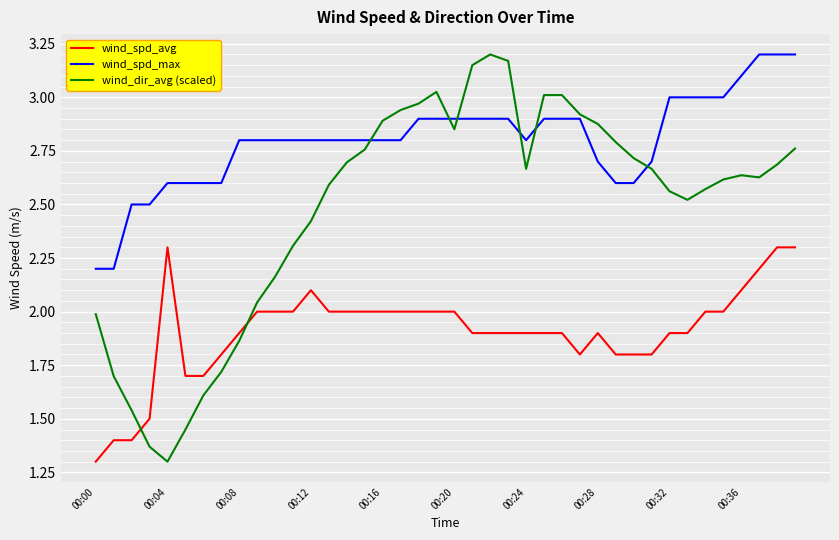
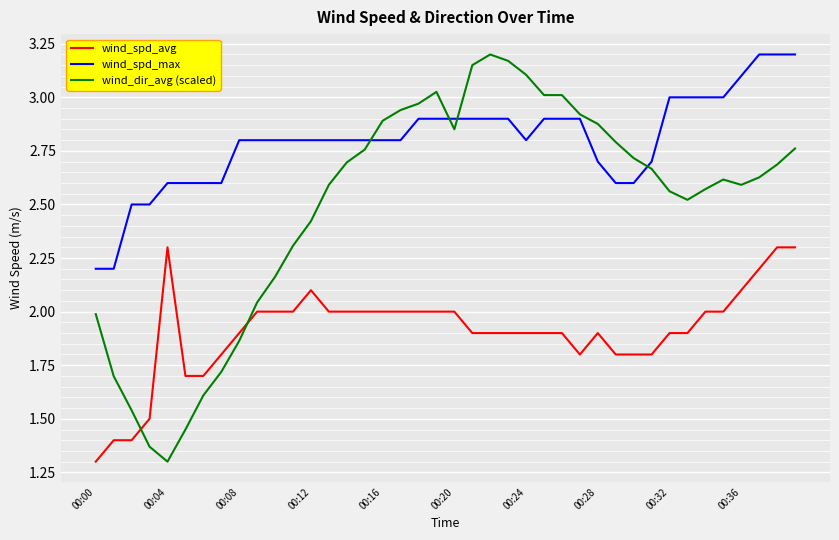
  {
    "wind_spd_avg": {
      "00:00": 1.30,
      "00:04": 2.30,
      "00:08": 1.90,
      "00:12": 2.10,
      "00:16": 2.00,
      "00:20": 2.00,
      "00:24": 1.90,
      "00:28": 1.90,
      "00:32": 1.90,
      "00:36": 2.10
    },
    "wind_spd_max": {
      "00:00": 2.20,
      "00:04": 2.60,
      "00:08": 2.80,
      "00:12": 2.80,
      "00:16": 2.80,
      "00:20": 2.90,
      "00:24": 2.80,
      "00:28": 2.70,
      "00:32": 3.00,
      "00:36": 3.10
    },
    "wind_dir_avg (scaled)": {
      "00:00": 1.99,
      "00:04": 1.30,
      "00:08": 1.86,
      "00:12": 2.42,
      "00:16": 2.89,
      "00:20": 2.85,
-     "00:24": 2.67,
+     "00:24": 3.11,
      "00:28": 2.88,
      "00:32": 2.56,
-     "00:36": 2.64
+     "00:36": 2.59
    }
  }
